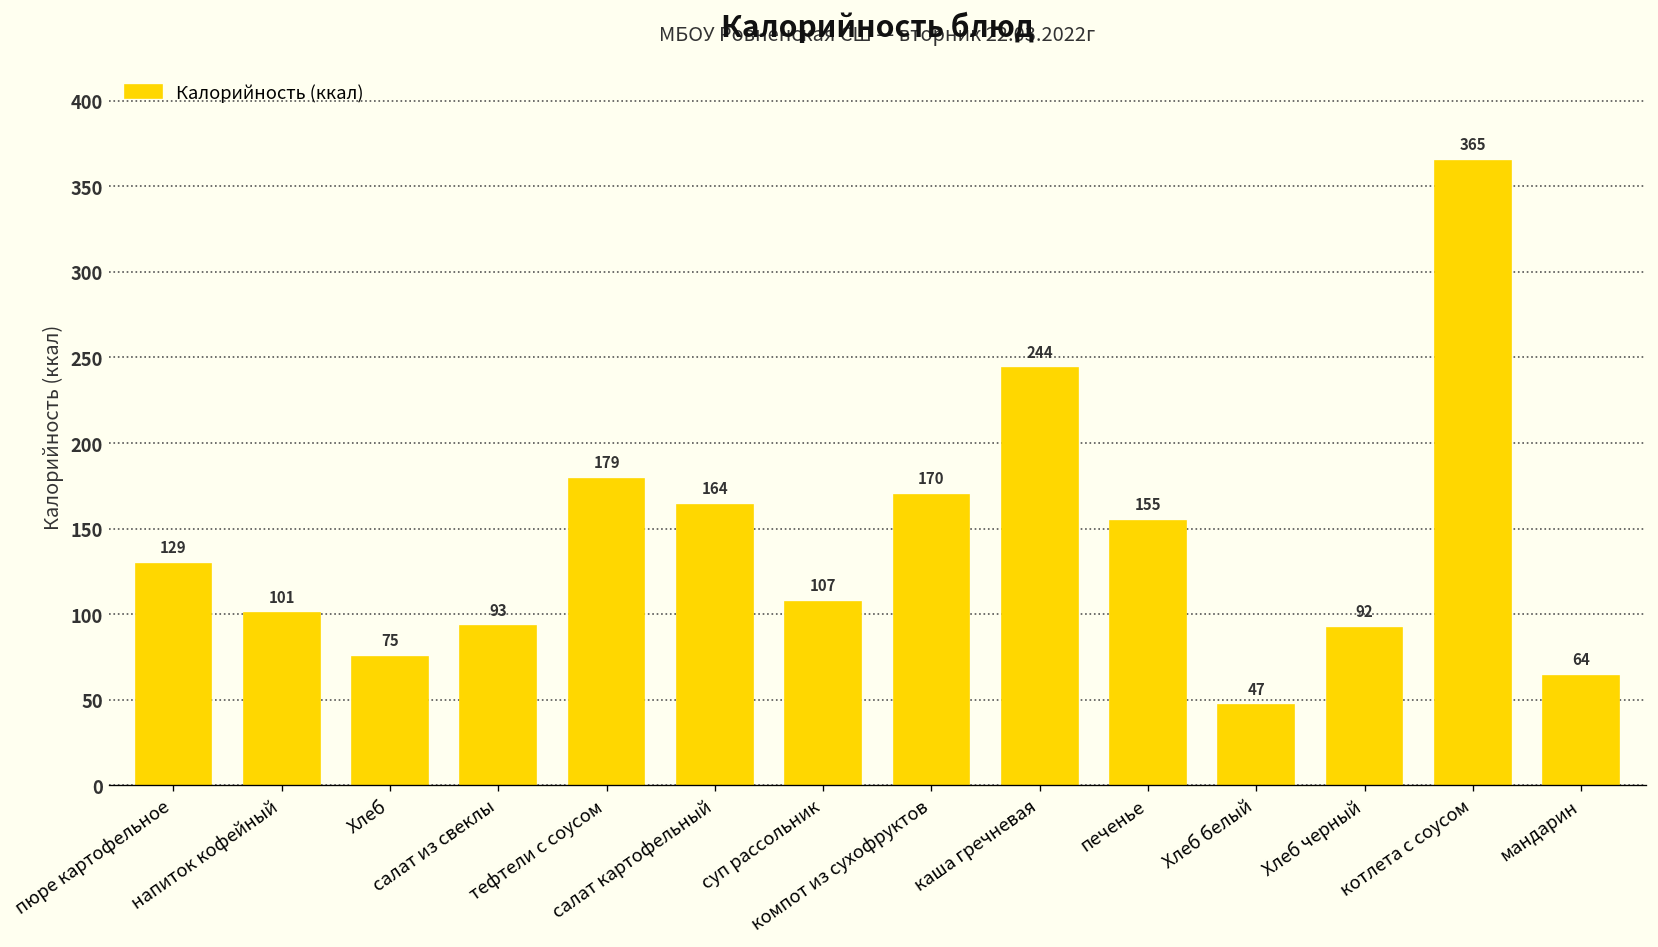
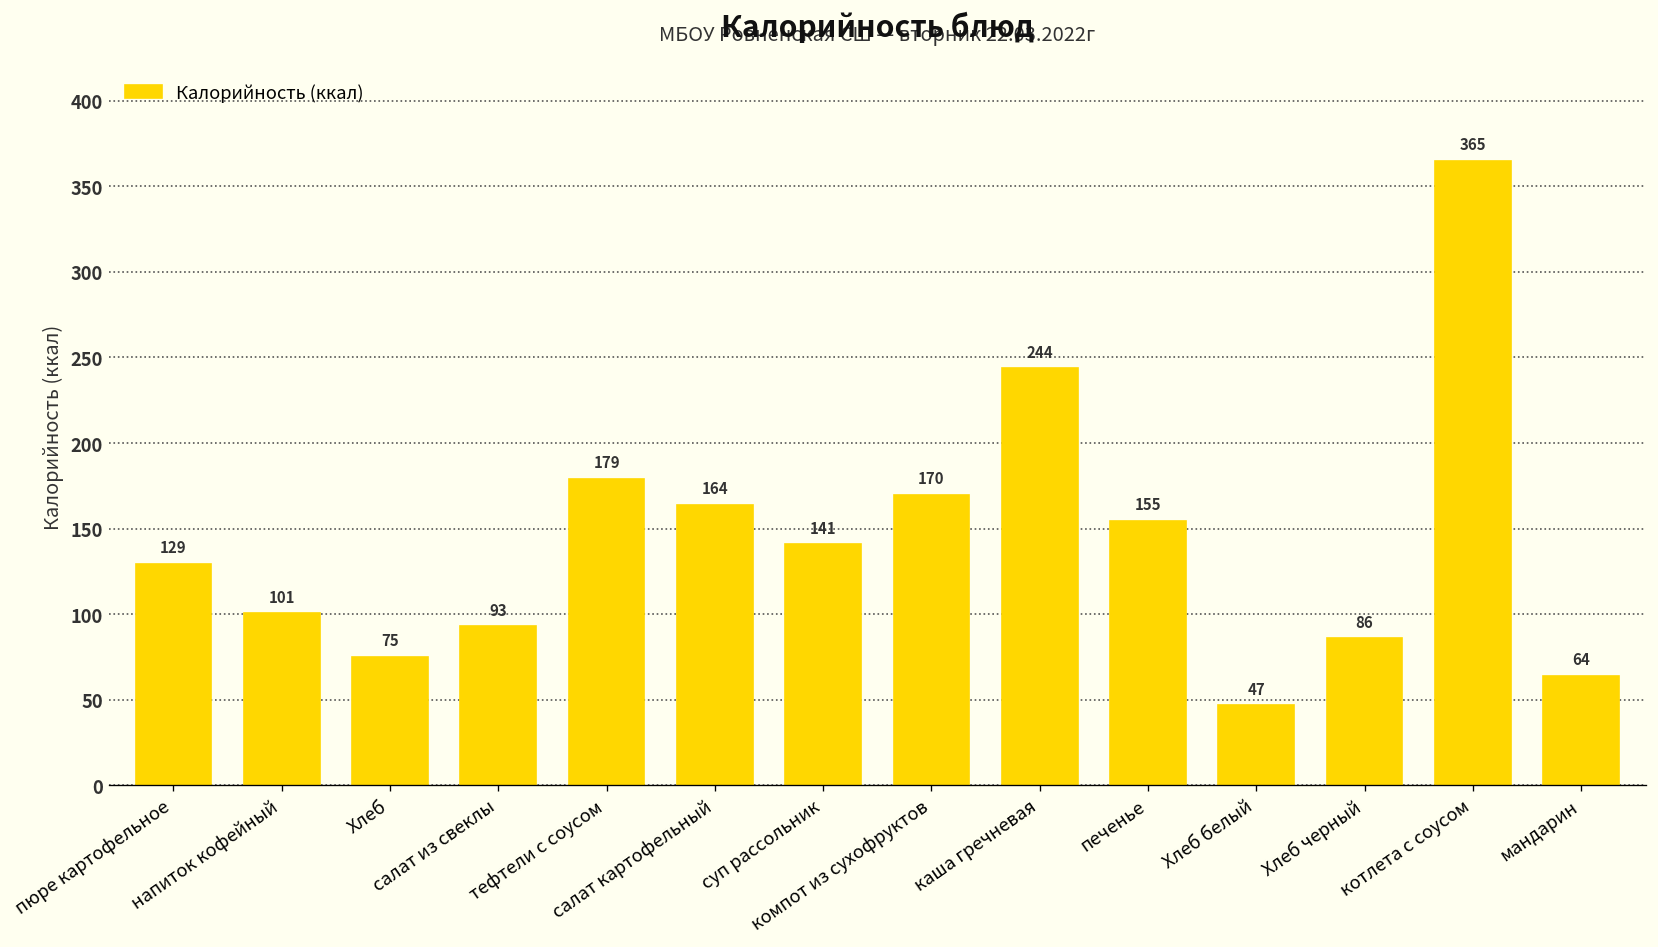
  {
    "пюре картофельное": 129,
    "напиток кофейный": 101,
    "Хлеб": 75,
    "салат из свеклы": 93,
    "тефтели с соусом": 179,
    "салат картофельный": 164,
-   "суп рассольник": 107,
+   "суп рассольник": 141,
    "компот из сухофруктов": 170,
    "каша гречневая": 244,
    "печенье": 155,
    "Хлеб белый": 47,
-   "Хлеб черный": 92,
+   "Хлеб черный": 86,
    "котлета с соусом": 365,
    "мандарин": 64
  }
